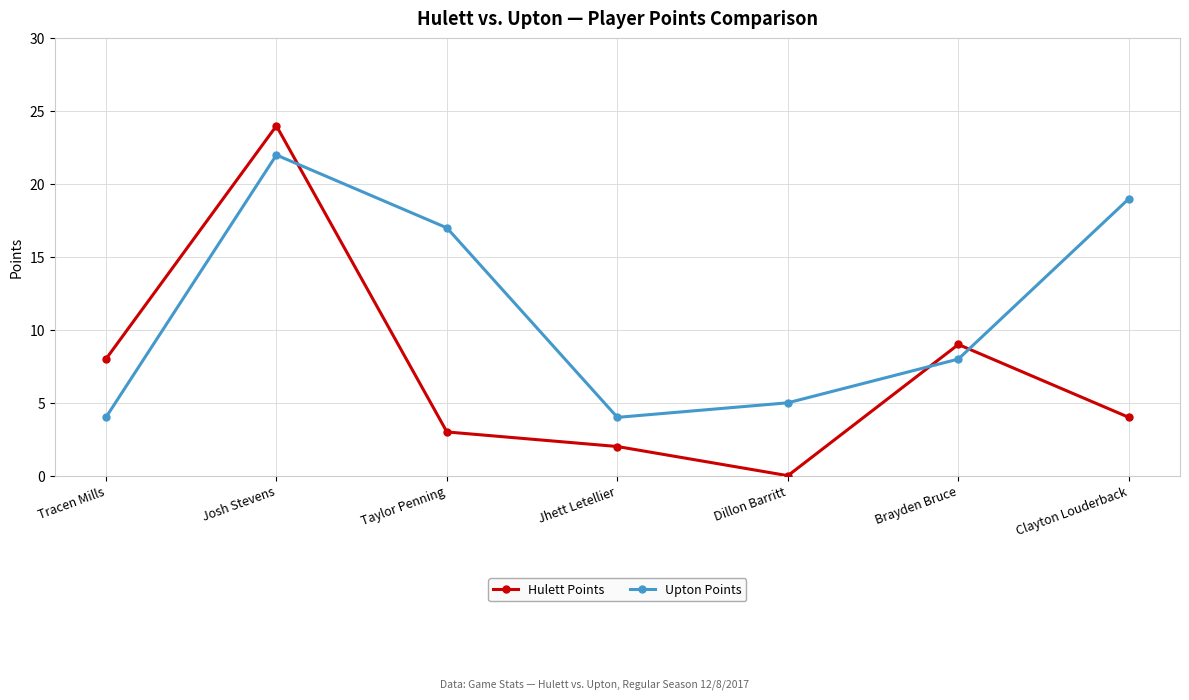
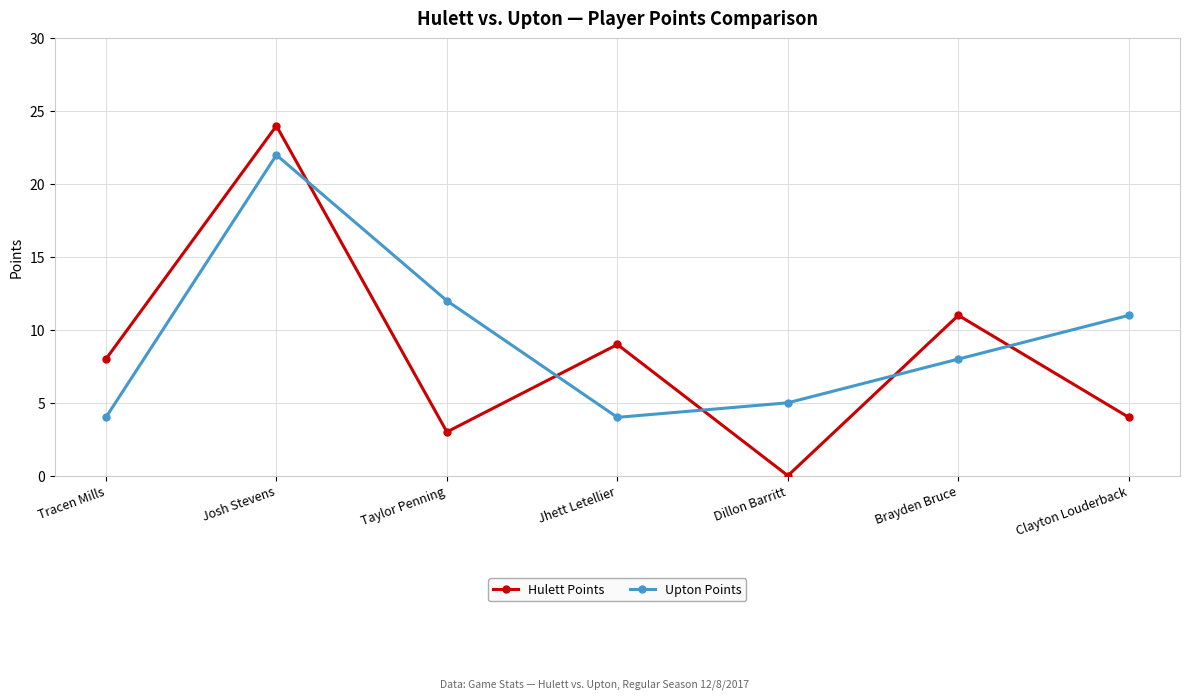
  {
    "Hulett Points": {
      "Tracen Mills": 8,
      "Josh Stevens": 24,
      "Taylor Penning": 3,
-     "Jhett Letellier": 2,
+     "Jhett Letellier": 9,
      "Dillon Barritt": 0,
-     "Brayden Bruce": 9,
+     "Brayden Bruce": 11,
      "Clayton Louderback": 4
    },
    "Upton Points": {
      "Tracen Mills": 4,
      "Josh Stevens": 22,
-     "Taylor Penning": 17,
+     "Taylor Penning": 12,
      "Jhett Letellier": 4,
      "Dillon Barritt": 5,
      "Brayden Bruce": 8,
-     "Clayton Louderback": 19
+     "Clayton Louderback": 11
    }
  }
